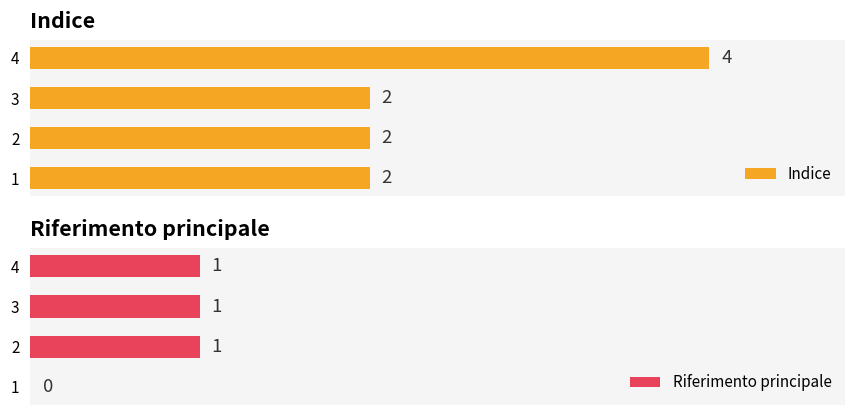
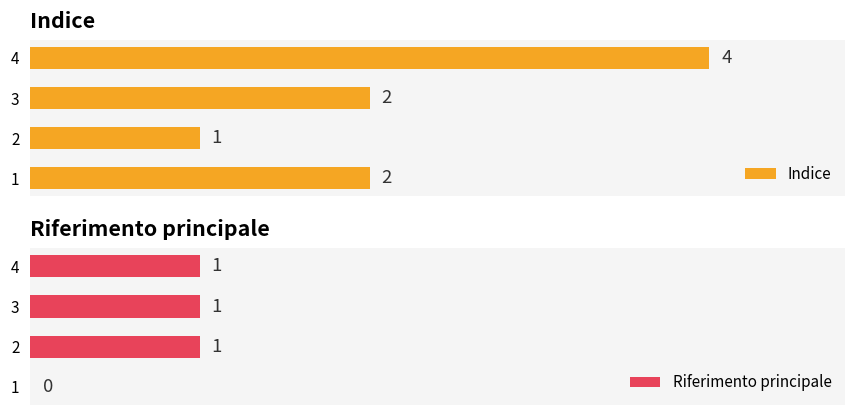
  {
    "Indice": {
      "4": 4,
      "3": 2,
-     "2": 2,
+     "2": 1,
      "1": 2
    },
    "Riferimento principale": {
      "4": 1,
      "3": 1,
      "2": 1,
      "1": 0
    }
  }
